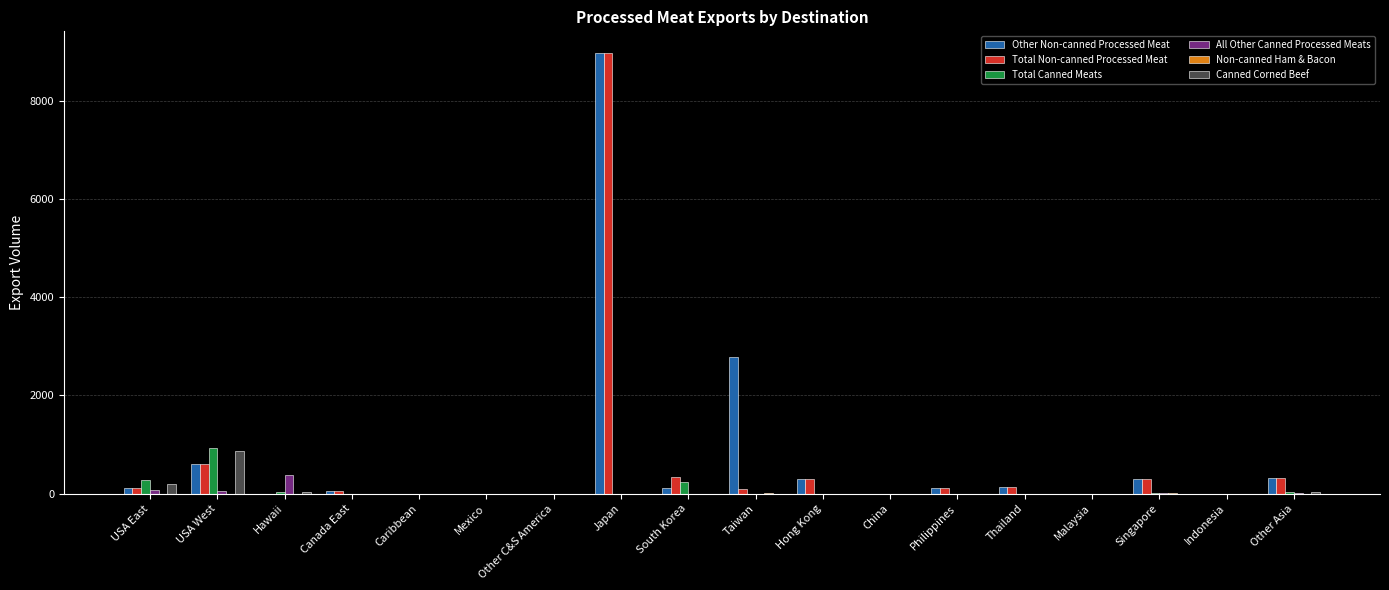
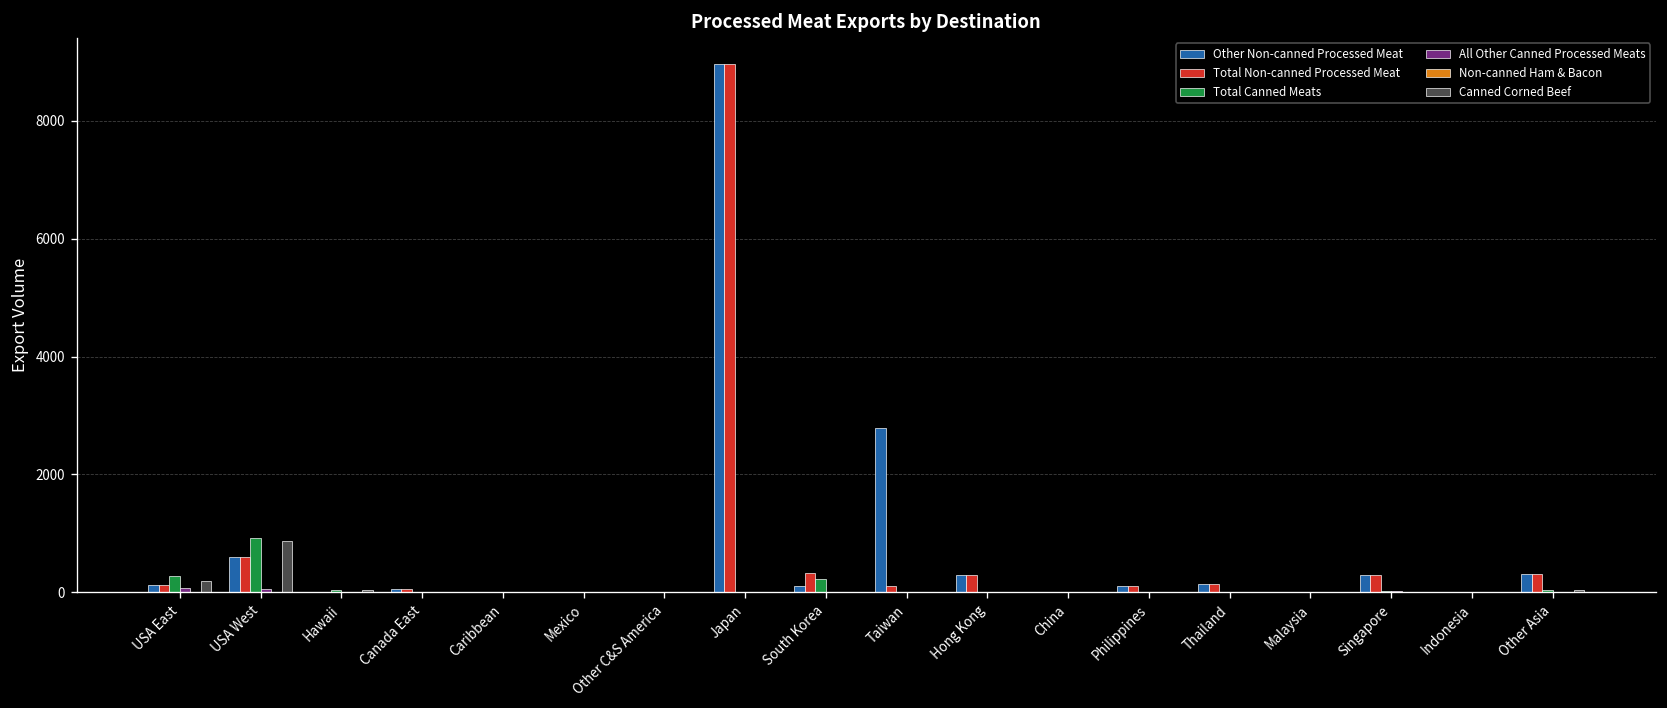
  {
    "Other Non-canned Processed Meat": {
      "USA East": 100,
      "USA West": 600,
      "Hawaii": 0,
      "Caribbean": 0,
      "Mexico": 0,
      "Other C&S America": 0,
      "Japan": 9000,
      "South Korea": 100,
      "Taiwan": 2800,
      "Hong Kong": 300,
      "China": 0,
      "Philippines": 100,
      "Thailand": 100,
      "Malaysia": 0,
      "Singapore": 300,
      "Indonesia": 0,
      "Other Asia": 300
    },
    "Total Non-canned Processed Meat": {
      "USA East": 100,
      "USA West": 600,
      "Hawaii": 0,
      "Caribbean": 0,
      "Mexico": 0,
      "Other C&S America": 0,
      "Japan": 9000,
      "South Korea": 300,
      "Taiwan": 100,
      "Hong Kong": 300,
      "China": 0,
      "Philippines": 100,
      "Thailand": 100,
      "Malaysia": 0,
      "Singapore": 300,
      "Indonesia": 0,
      "Other Asia": 300
    },
    "Total Canned Meats": {
      "USA East": 300,
      "USA West": 900,
      "Canada East": 0,
      "Caribbean": 0,
      "Mexico": 0,
      "Other C&S America": 0,
      "Japan": 0,
      "South Korea": 200,
      "Taiwan": 0,
      "Hong Kong": 0,
      "China": 0,
      "Philippines": 0,
      "Thailand": 0,
      "Malaysia": 0,
      "Indonesia": 0
    },
    "All Other Canned Processed Meats": {
      "USA East": 100,
-     "Hawaii": 400,
+     "Hawaii": 0,
      "Canada East": 0,
      "Caribbean": 0,
      "Mexico": 0,
      "Other C&S America": 0,
      "Japan": 0,
      "Taiwan": 0,
      "Hong Kong": 0,
      "China": 0,
      "Philippines": 0,
      "Thailand": 0,
      "Malaysia": 0,
      "Indonesia": 0
    },
    "Non-canned Ham & Bacon": {
      "USA East": 0,
      "USA West": 0,
      "Hawaii": 0,
      "Canada East": 0,
      "Caribbean": 0,
      "Mexico": 0,
      "Other C&S America": 0,
      "Japan": 0,
      "South Korea": 0,
      "Hong Kong": 0,
      "China": 0,
      "Philippines": 0,
      "Thailand": 0,
      "Malaysia": 0,
      "Indonesia": 0,
      "Other Asia": 0
    },
    "Canned Corned Beef": {
      "USA East": 200,
      "USA West": 900,
      "Canada East": 0,
      "Caribbean": 0,
      "Mexico": 0,
      "Other C&S America": 0,
      "Japan": 0,
      "South Korea": 0,
      "Taiwan": 0,
      "Hong Kong": 0,
      "China": 0,
      "Philippines": 0,
      "Thailand": 0,
      "Malaysia": 0,
      "Singapore": 0,
      "Indonesia": 0
    }
  }
